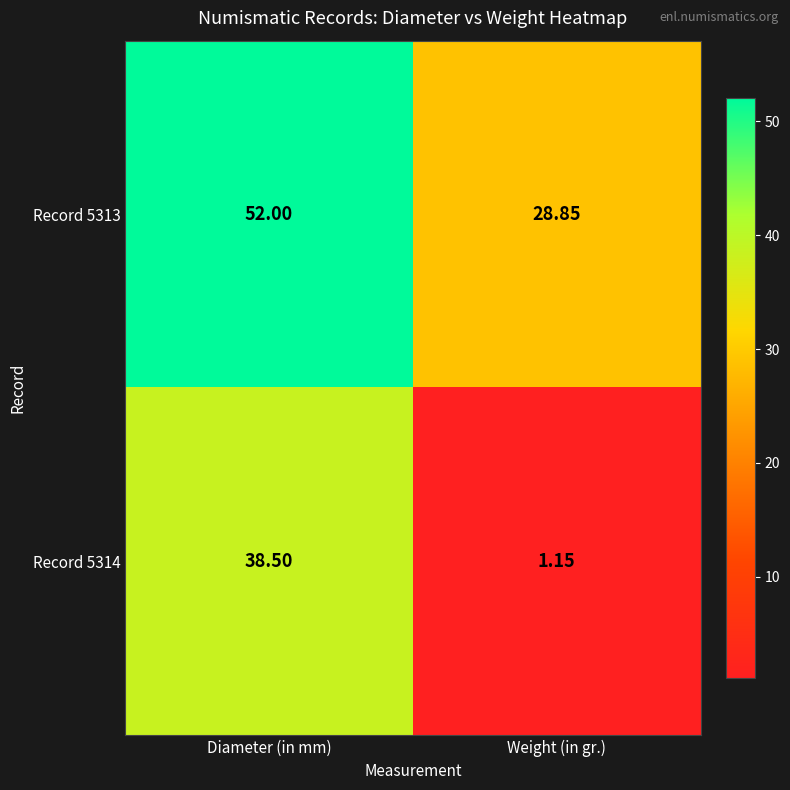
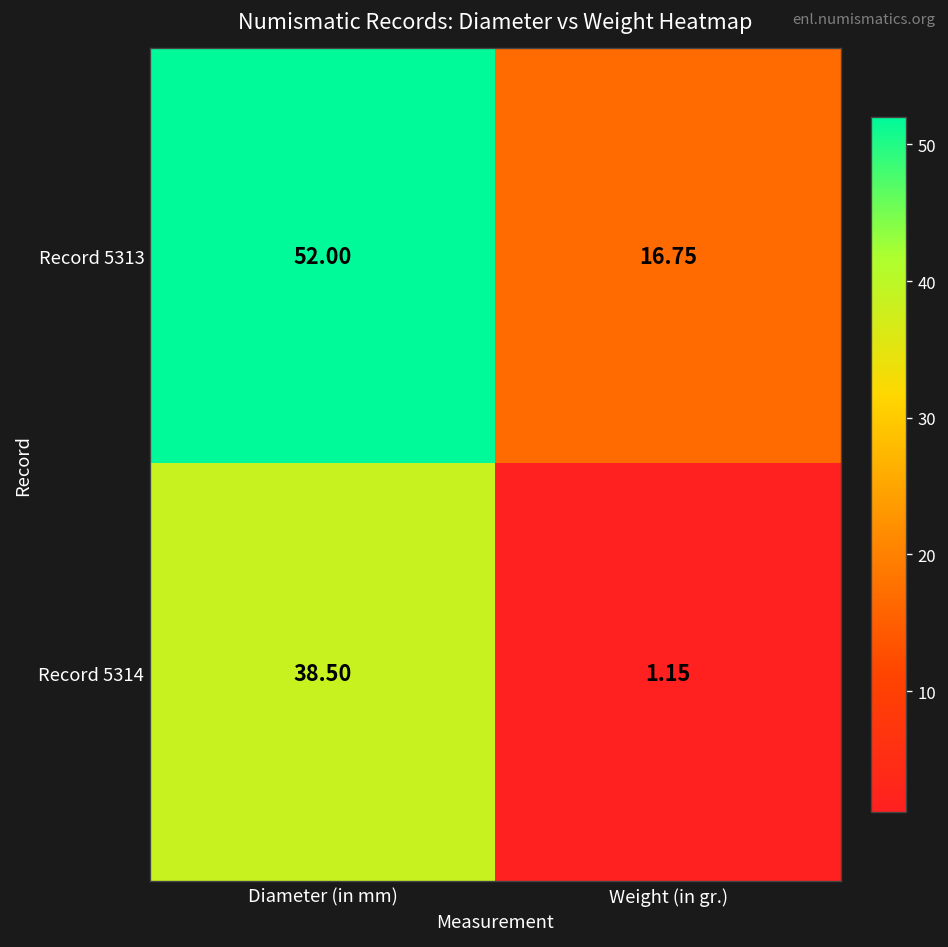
  {
    "Record 5313": {
      "Diameter (in mm)": 52.00,
-     "Weight (in gr.)": 28.85
+     "Weight (in gr.)": 16.75
    },
    "Record 5314": {
      "Diameter (in mm)": 38.50,
      "Weight (in gr.)": 1.15
    }
  }
